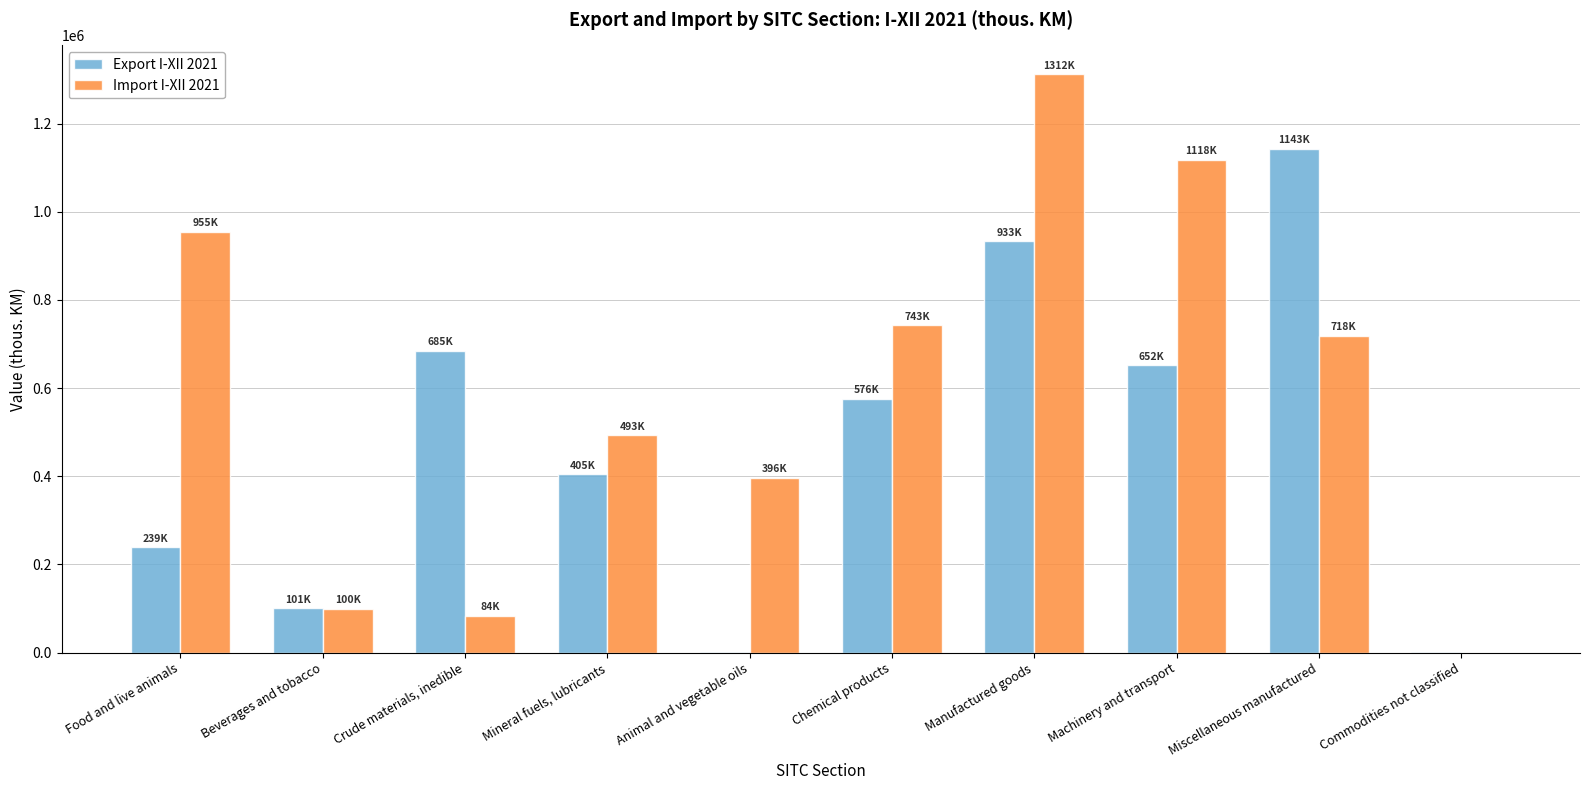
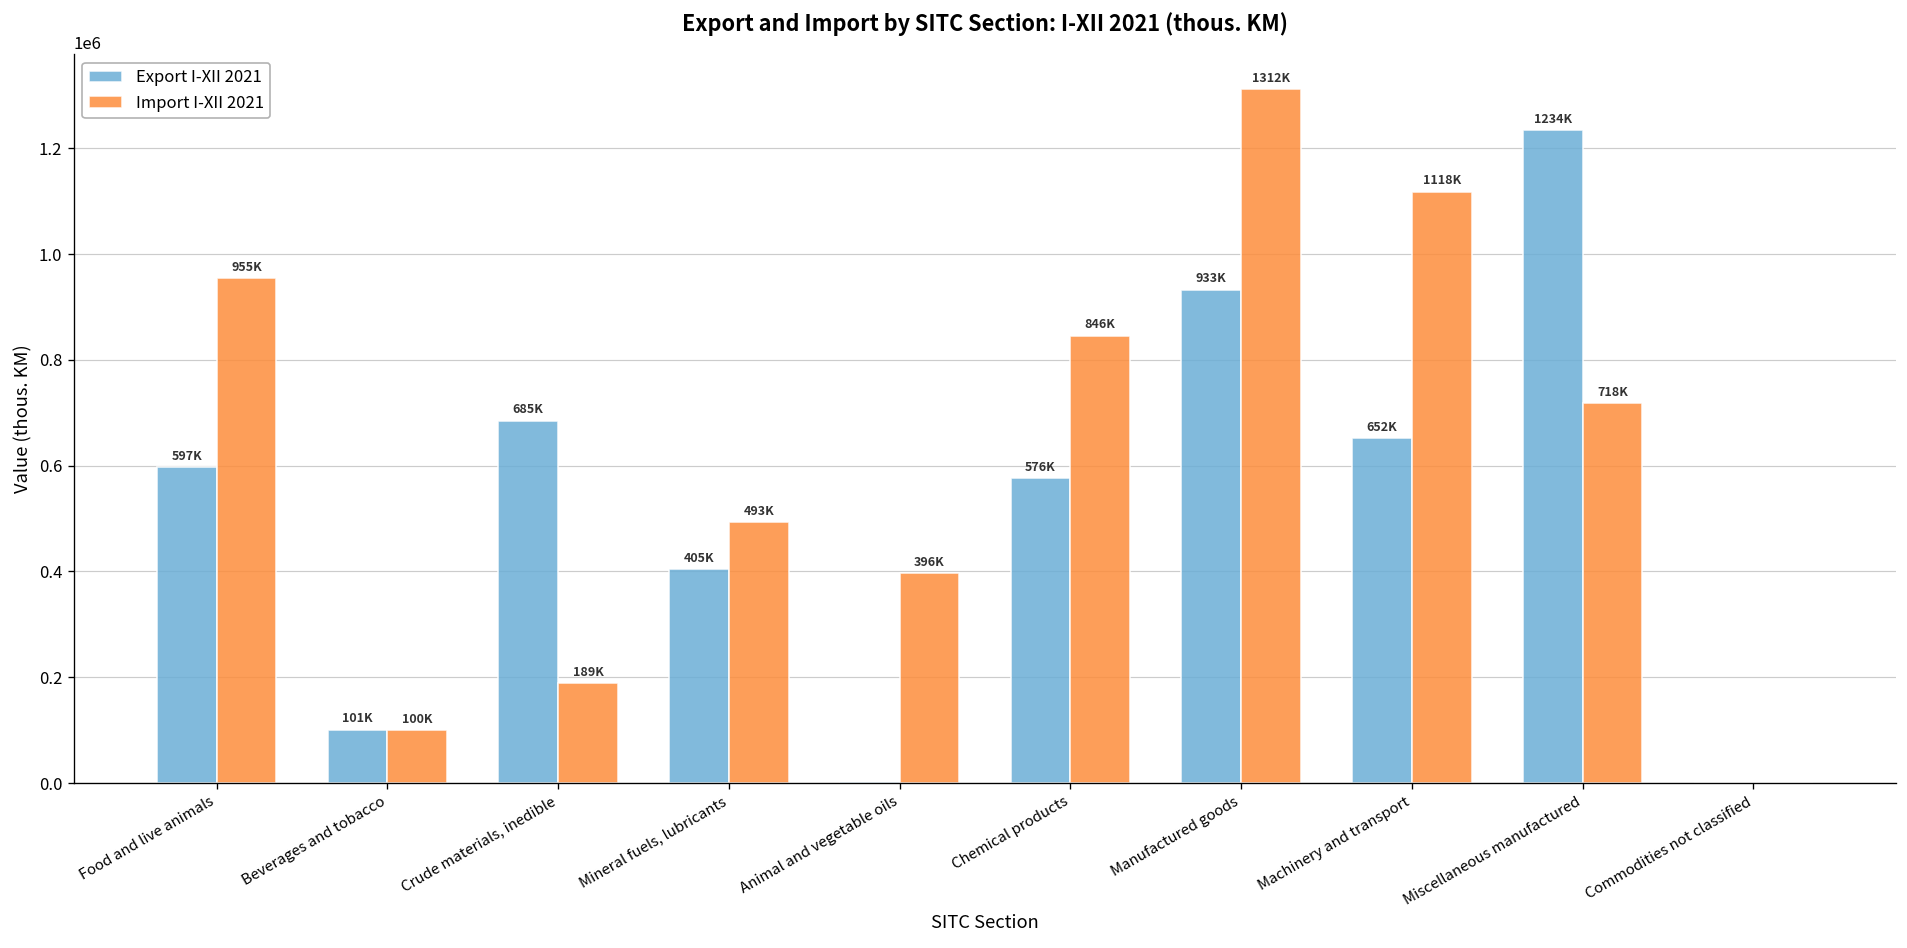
  {
    "Export I-XII 2021": {
-     "Food and live animals": "239K",
+     "Food and live animals": "597K",
      "Beverages and tobacco": "101K",
      "Crude materials, inedible": "685K",
      "Mineral fuels, lubricants": "405K",
      "Chemical products": "576K",
      "Manufactured goods": "933K",
      "Machinery and transport": "652K",
-     "Miscellaneous manufactured": "1143K"
+     "Miscellaneous manufactured": "1234K"
    },
    "Import I-XII 2021": {
      "Food and live animals": "955K",
      "Beverages and tobacco": "100K",
-     "Crude materials, inedible": "84K",
+     "Crude materials, inedible": "189K",
      "Mineral fuels, lubricants": "493K",
      "Animal and vegetable oils": "396K",
-     "Chemical products": "743K",
+     "Chemical products": "846K",
      "Manufactured goods": "1312K",
      "Machinery and transport": "1118K",
      "Miscellaneous manufactured": "718K"
    }
  }
